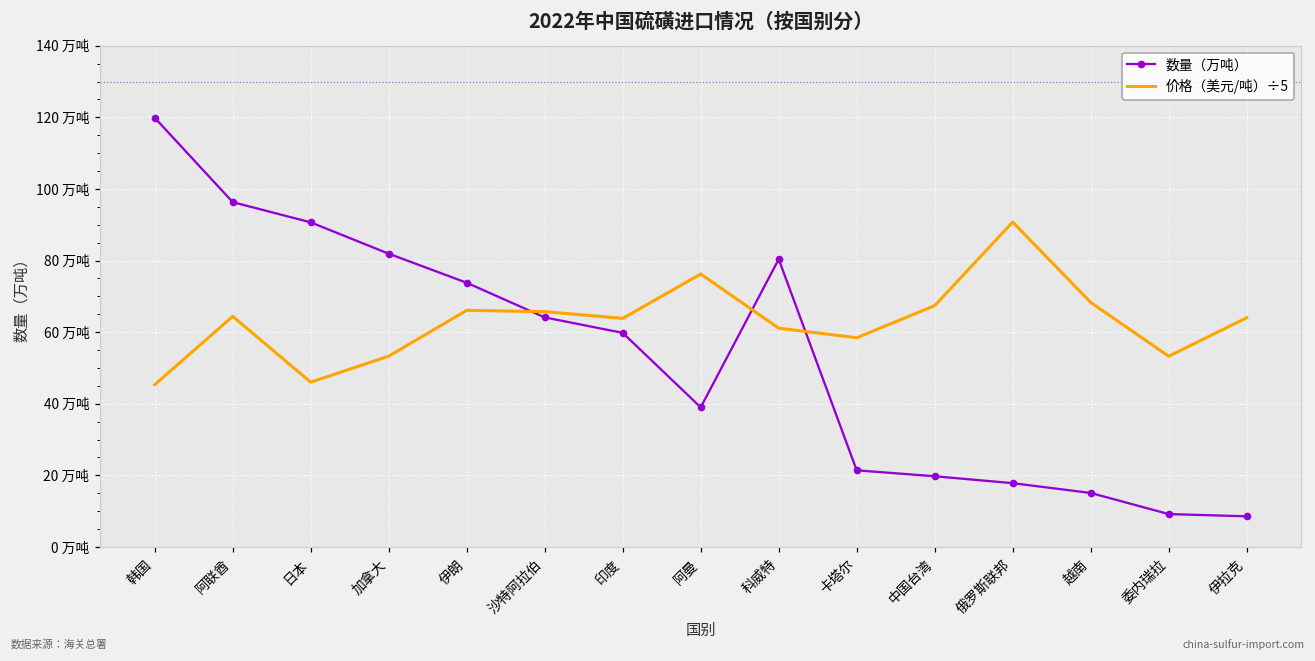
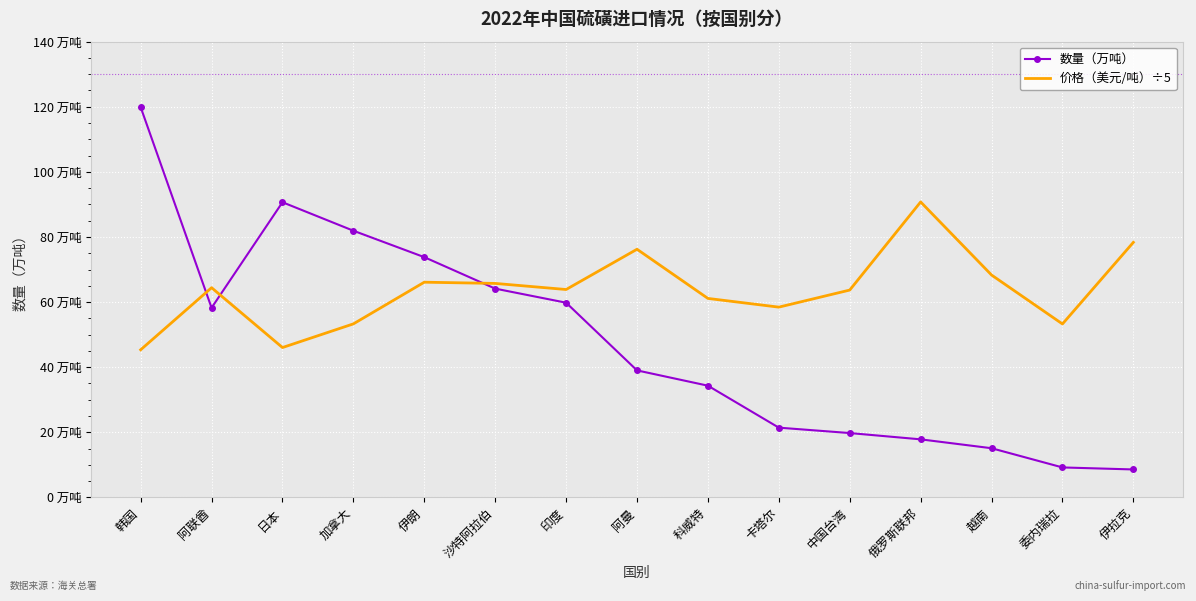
  {
    "数量（万吨）": {
      "韩国": "120 万吨",
-     "阿联酋": "96 万吨",
+     "阿联酋": "58 万吨",
      "日本": "91 万吨",
      "加拿大": "82 万吨",
      "伊朗": "74 万吨",
      "沙特阿拉伯": "64 万吨",
      "印度": "60 万吨",
      "阿曼": "39 万吨",
-     "科威特": "80 万吨",
+     "科威特": "34 万吨",
      "卡塔尔": "21 万吨",
      "中国台湾": "20 万吨",
      "俄罗斯联邦": "18 万吨",
      "越南": "15 万吨",
      "委内瑞拉": "9 万吨",
      "伊拉克": "9 万吨"
    },
    "价格（美元/吨）÷5": {
      "韩国": "45 万吨",
      "阿联酋": "64 万吨",
      "日本": "46 万吨",
      "加拿大": "53 万吨",
      "伊朗": "66 万吨",
      "沙特阿拉伯": "66 万吨",
      "印度": "64 万吨",
      "阿曼": "76 万吨",
      "科威特": "61 万吨",
      "卡塔尔": "58 万吨",
-     "中国台湾": "67 万吨",
+     "中国台湾": "64 万吨",
      "俄罗斯联邦": "91 万吨",
      "越南": "68 万吨",
      "委内瑞拉": "53 万吨",
-     "伊拉克": "64 万吨"
+     "伊拉克": "78 万吨"
    }
  }
